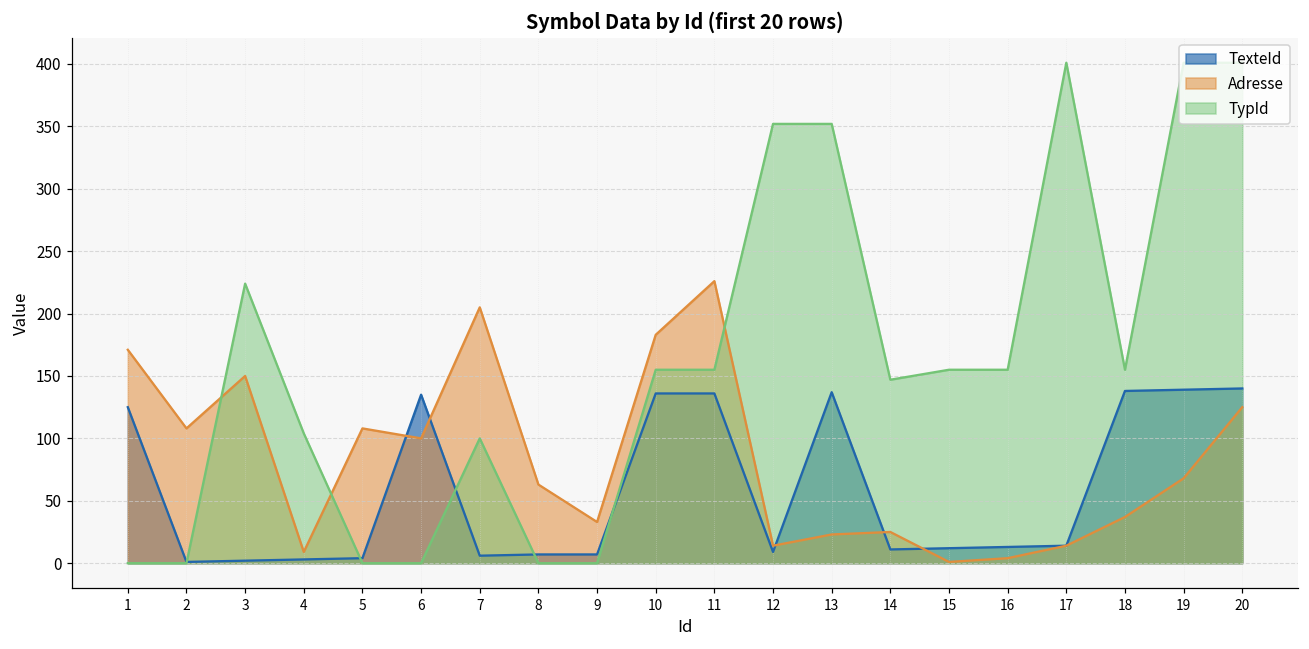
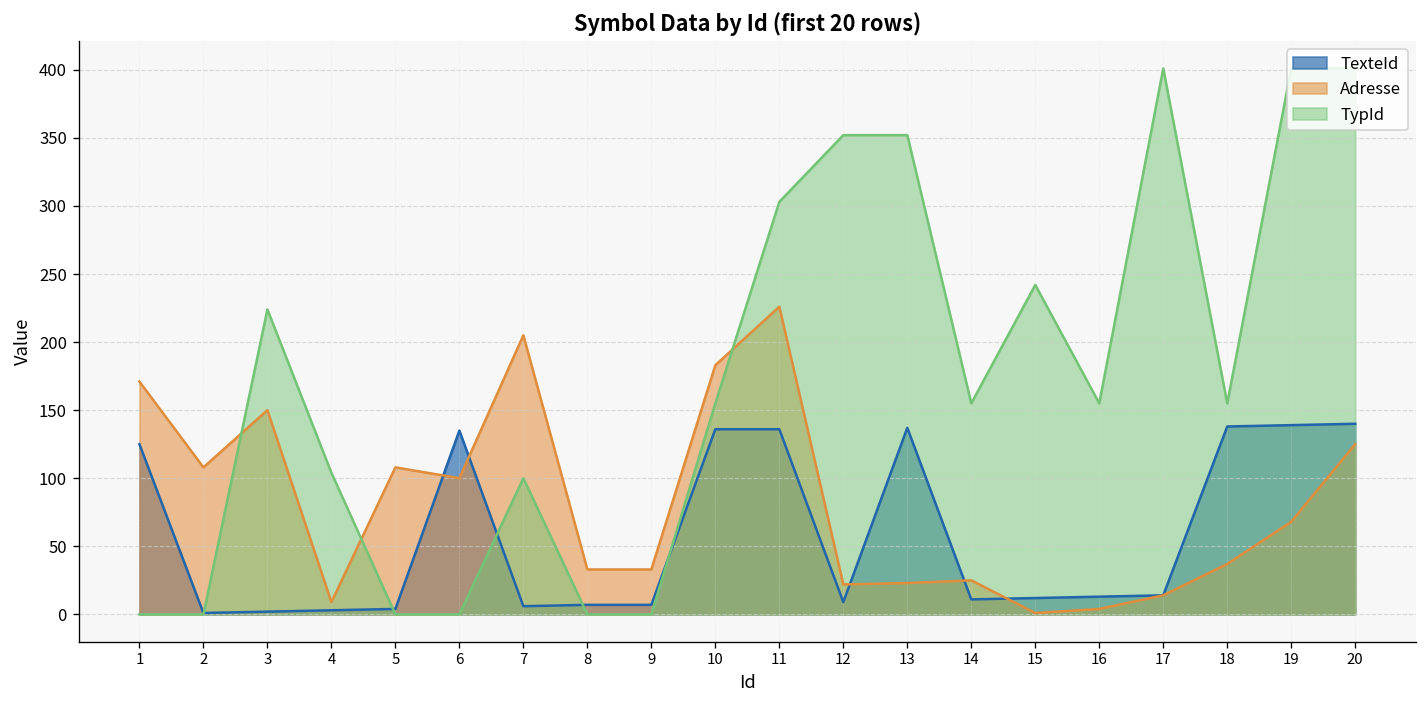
  {
    "TexteId": {
      "1": 125,
      "3": 2,
      "4": 3,
      "5": 4,
      "6": 135,
      "7": 6,
      "8": 7,
      "9": 7,
      "10": 136,
      "11": 136,
      "12": 9,
      "13": 137,
      "14": 11,
      "15": 12,
      "16": 13,
      "18": 138,
      "19": 139,
      "20": 140
    },
    "Adresse": {
      "1": 171,
      "2": 108,
      "3": 150,
      "4": 9,
      "5": 108,
      "6": 100,
      "7": 205,
-     "8": 63,
+     "8": 33,
      "9": 33,
      "10": 183,
      "11": 226,
-     "12": 14,
+     "12": 22,
      "13": 23,
      "14": 25,
      "15": 1,
      "16": 4,
      "18": 37,
      "19": 68,
      "20": 125
    },
    "TypId": {
      "1": 0,
      "3": 224,
      "4": 104,
      "5": 0,
      "6": 0,
      "7": 100,
      "8": 0,
      "9": 0,
      "10": 155,
-     "11": 155,
+     "11": 303,
      "12": 352,
      "13": 352,
-     "14": 147,
-     "15": 155,
+     "14": 155,
+     "15": 242,
      "16": 155,
      "17": 401,
      "18": 155
    }
  }
